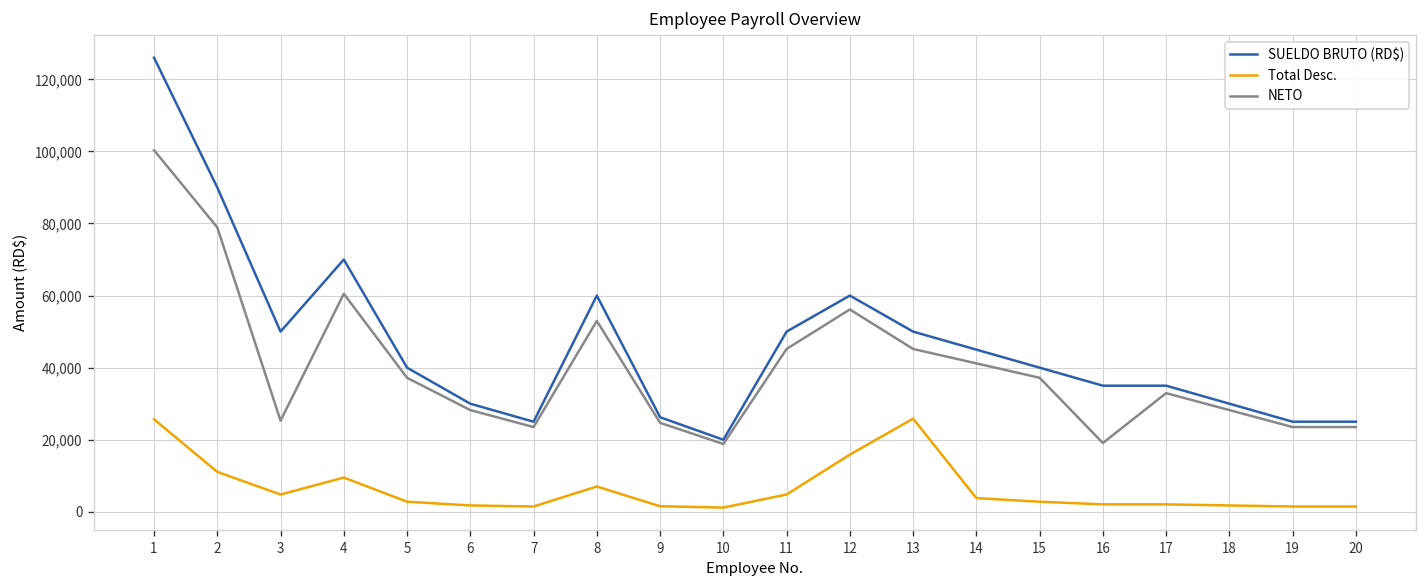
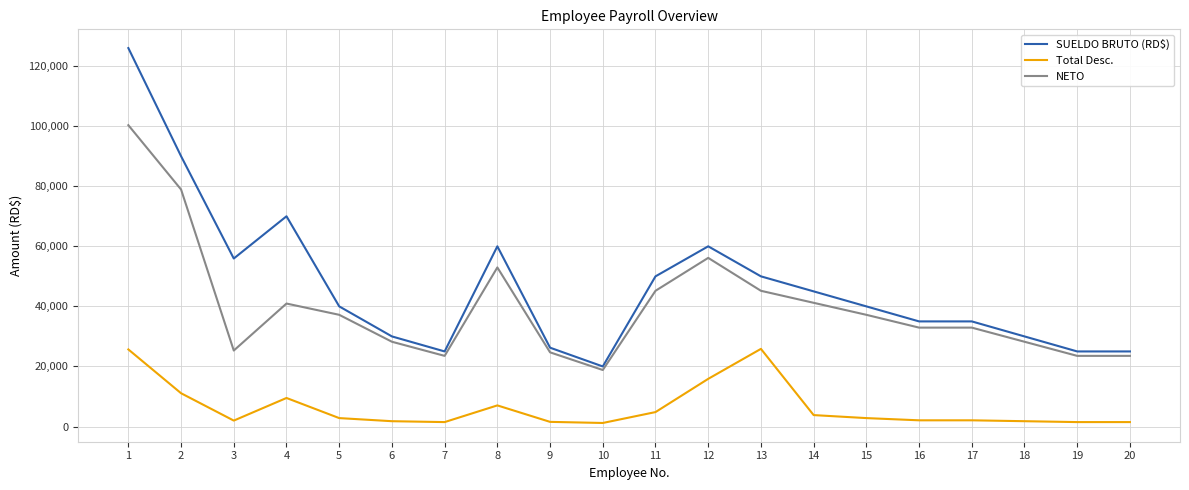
  {
    "SUELDO BRUTO (RD$)": {
      "1": "126,000",
      "2": "90,000",
-     "3": "50,000",
+     "3": "56,000",
      "4": "70,000",
      "5": "40,000",
      "6": "30,000",
      "7": "25,000",
      "8": "60,000",
      "9": "26,000",
      "10": "20,000",
      "11": "50,000",
      "12": "60,000",
      "13": "50,000",
      "14": "45,000",
      "15": "40,000",
      "16": "35,000",
      "17": "35,000",
      "18": "30,000",
      "19": "25,000",
      "20": "25,000"
    },
    "Total Desc.": {
      "1": "26,000",
      "2": "11,000",
-     "3": "5,000",
+     "3": "2,000",
      "4": "10,000",
      "5": "3,000",
      "6": "2,000",
      "7": "1,000",
      "8": "7,000",
      "9": "2,000",
      "10": "1,000",
      "11": "5,000",
      "12": "16,000",
      "13": "26,000",
      "14": "4,000",
      "15": "3,000",
      "16": "2,000",
      "17": "2,000",
      "18": "2,000",
      "19": "1,000",
      "20": "1,000"
    },
    "NETO": {
      "1": "100,000",
      "2": "79,000",
      "3": "25,000",
-     "4": "60,000",
+     "4": "41,000",
      "5": "37,000",
      "6": "28,000",
      "7": "24,000",
      "8": "53,000",
      "9": "25,000",
      "10": "19,000",
      "11": "45,000",
      "12": "56,000",
      "13": "45,000",
      "14": "41,000",
      "15": "37,000",
-     "16": "19,000",
+     "16": "33,000",
      "17": "33,000",
      "18": "28,000",
      "19": "24,000",
      "20": "24,000"
    }
  }
